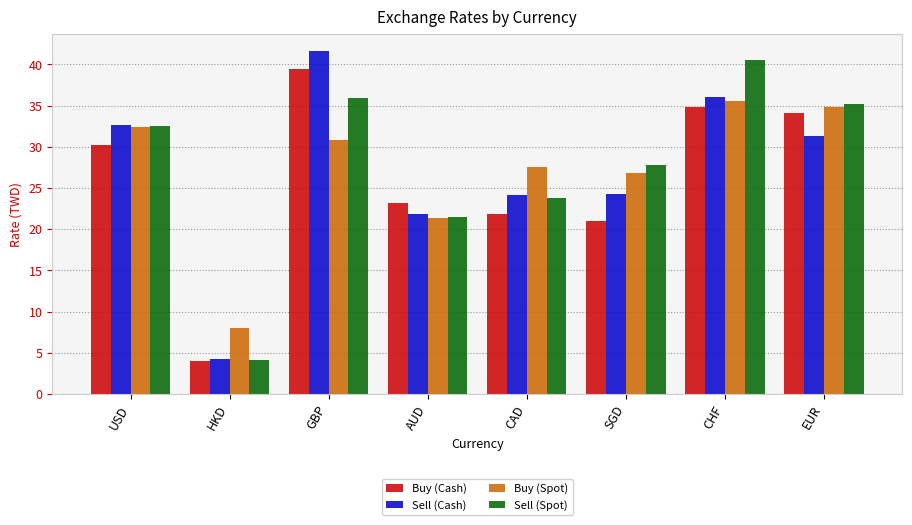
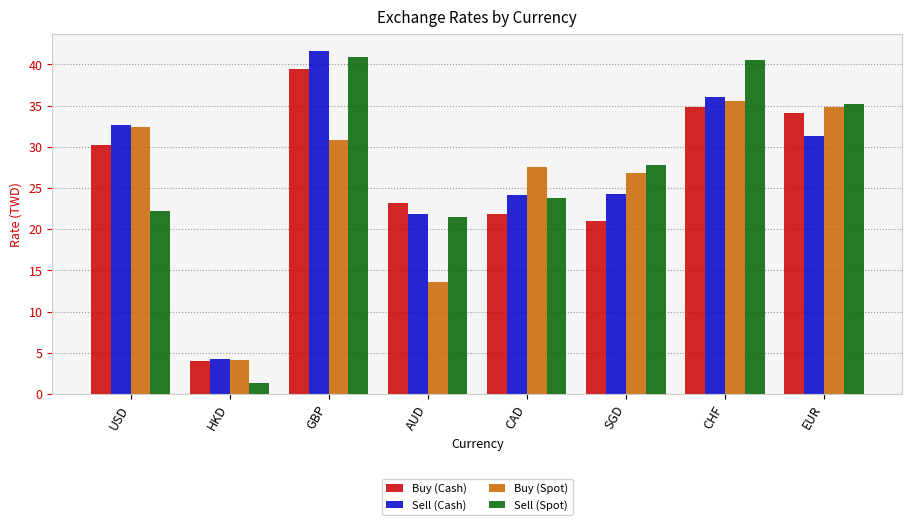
  {
    "Buy (Cash)": {
      "USD": 30,
      "HKD": 4,
      "GBP": 39,
      "AUD": 23,
      "CAD": 22,
      "SGD": 21,
      "CHF": 35,
      "EUR": 34
    },
    "Sell (Cash)": {
      "USD": 33,
      "HKD": 4,
      "GBP": 42,
      "AUD": 22,
      "CAD": 24,
      "SGD": 24,
      "CHF": 36,
      "EUR": 31
    },
    "Buy (Spot)": {
      "USD": 32,
-     "HKD": 8,
+     "HKD": 4,
      "GBP": 31,
-     "AUD": 21,
+     "AUD": 14,
      "CAD": 28,
      "SGD": 27,
      "CHF": 36,
      "EUR": 35
    },
    "Sell (Spot)": {
-     "USD": 32,
-     "HKD": 4,
-     "GBP": 36,
+     "USD": 22,
+     "HKD": 1,
+     "GBP": 41,
      "AUD": 22,
      "CAD": 24,
      "SGD": 28,
      "CHF": 40,
      "EUR": 35
    }
  }
